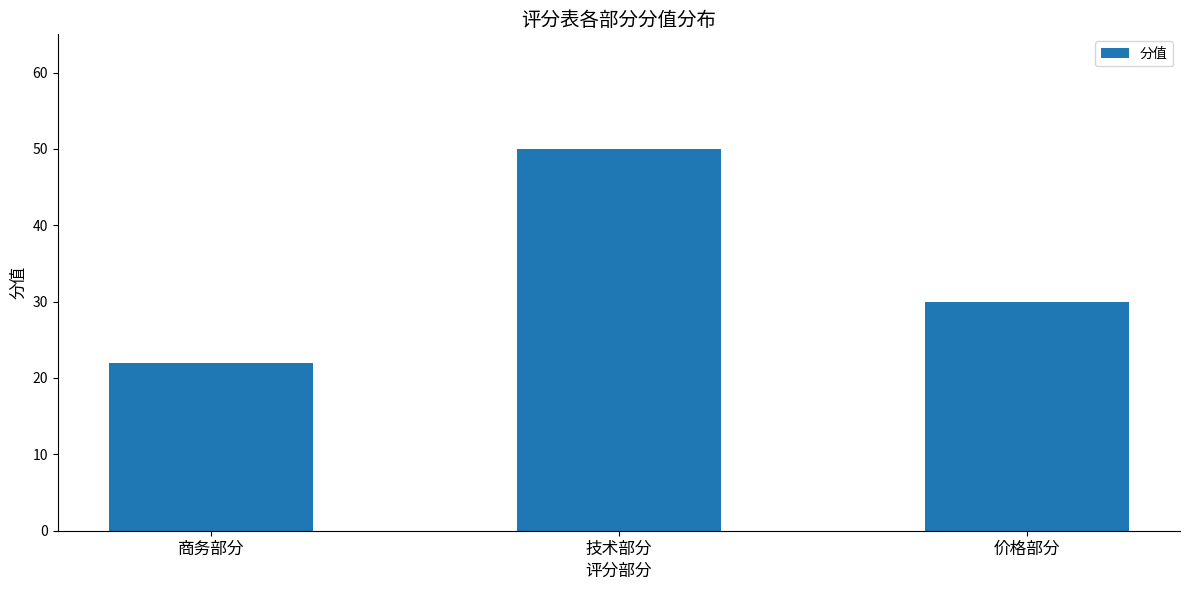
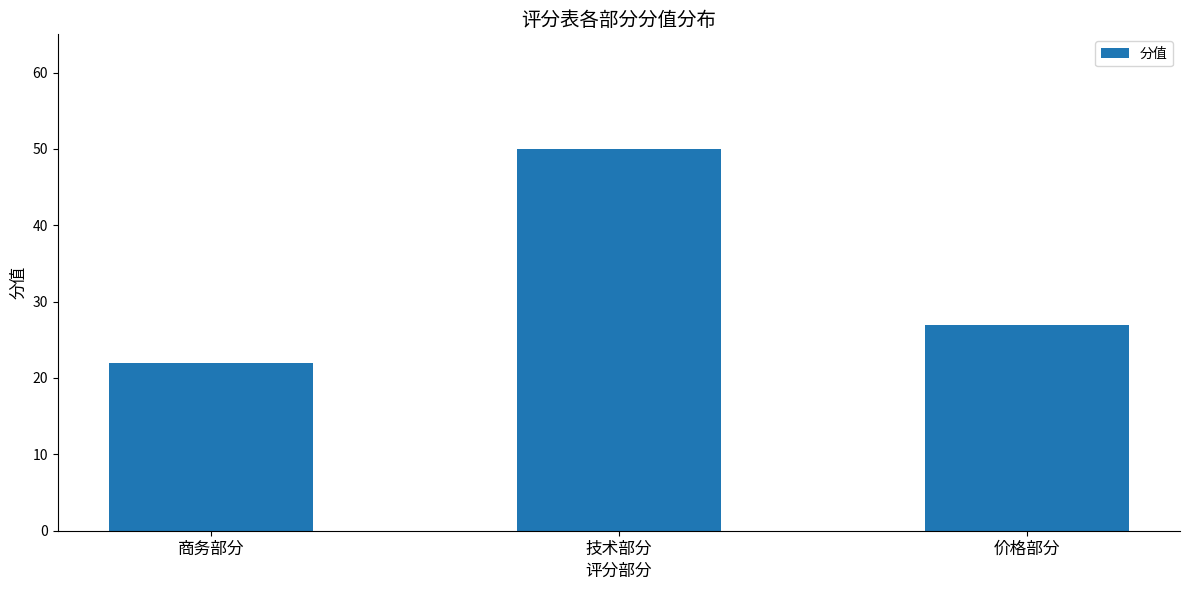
  {
    "商务部分": 22,
    "技术部分": 50,
-   "价格部分": 30
+   "价格部分": 27
  }
